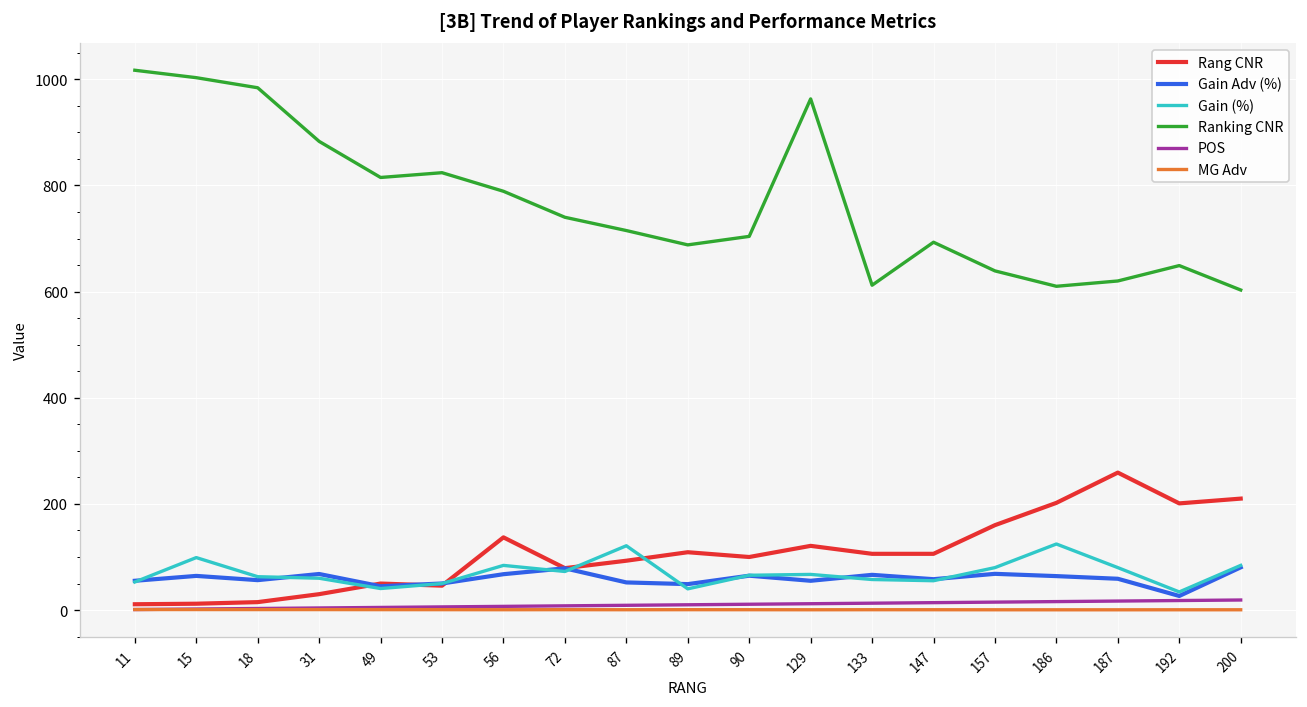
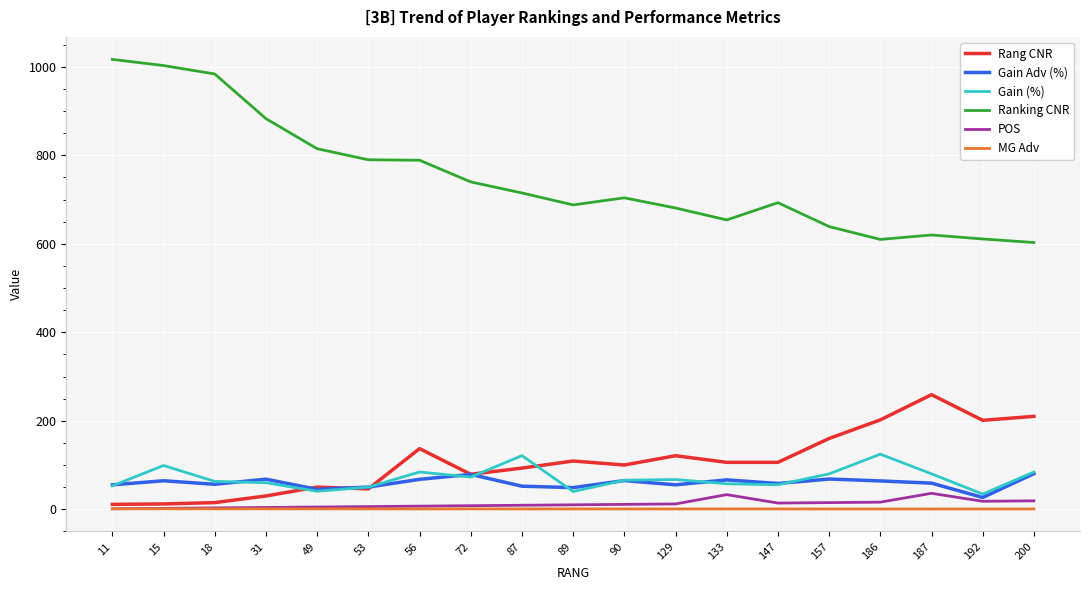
  {
    "Rang CNR": {
      "11": 10,
      "15": 10,
      "18": 20,
      "31": 30,
      "56": 140,
      "87": 90,
      "89": 110,
      "90": 100,
      "129": 120,
      "133": 110,
      "147": 110,
      "157": 160,
      "186": 200,
      "187": 260,
      "192": 200,
      "200": 210
    },
    "Gain Adv (%)": {
      "15": 60,
      "18": 60,
      "31": 70,
      "56": 70,
      "87": 50,
      "89": 50,
      "129": 60,
      "133": 70,
      "157": 70,
      "186": 60,
      "187": 60,
      "192": 30
    },
    "Gain (%)": {
      "15": 100,
      "18": 60,
      "31": 60,
      "56": 80,
      "72": 70,
      "87": 120,
      "89": 40,
      "129": 70,
      "133": 60,
      "157": 80,
      "186": 120,
      "187": 80,
      "192": 30
    },
    "Ranking CNR": {
      "11": 1020,
      "15": 1000,
      "18": 980,
      "31": 880,
      "49": 820,
-     "53": 820,
+     "53": 790,
      "56": 790,
      "72": 740,
      "87": 720,
      "89": 690,
      "90": 700,
-     "129": 960,
-     "133": 610,
+     "129": 680,
+     "133": 650,
      "147": 690,
      "157": 640,
      "186": 610,
      "187": 620,
-     "192": 650,
+     "192": 610,
      "200": 600
    },
    "POS": {
      "56": 10,
      "72": 10,
      "87": 10,
      "89": 10,
      "90": 10,
      "129": 10,
-     "133": 10,
+     "133": 30,
      "147": 10,
      "157": 20,
      "186": 20,
-     "187": 20,
+     "187": 40,
      "192": 20,
      "200": 20
    },
    "MG Adv": {
      "56": 0,
      "72": 0,
      "87": 0,
      "89": 0,
      "90": 0,
      "129": 0,
      "133": 0,
      "147": 0,
      "157": 0,
      "186": 0,
      "187": 0,
      "192": 0,
      "200": 0
    }
  }
